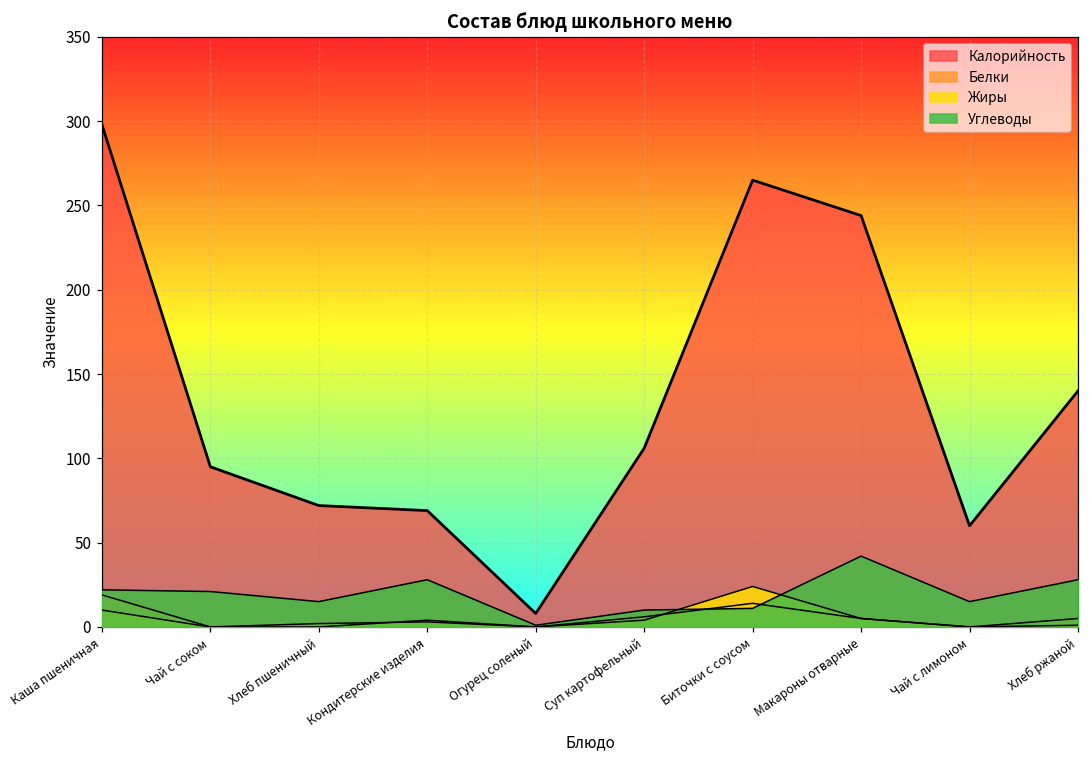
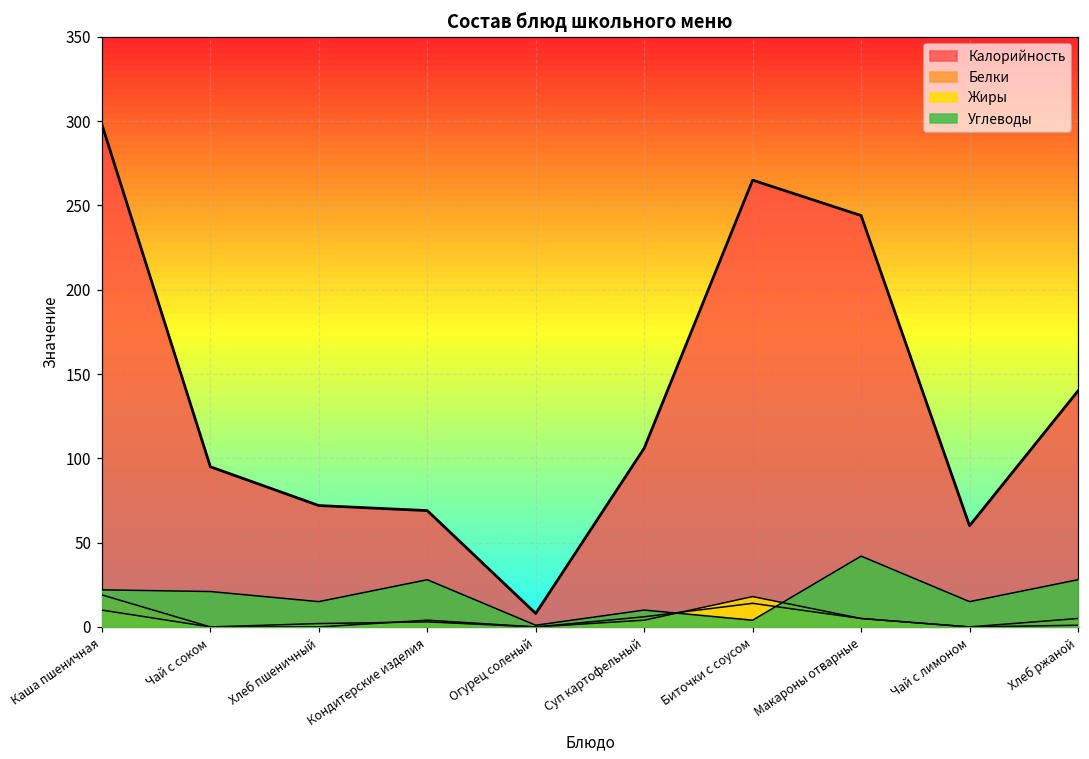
  {
    "Калорийность": {
      "Каша пшеничная": 298,
      "Чай с соком": 95,
      "Хлеб пшеничный": 72,
      "Кондитерские изделия": 69,
      "Огурец соленый": 8,
      "Суп картофельный": 106,
      "Биточки с соусом": 265,
      "Макароны отварные": 244,
      "Чай с лимоном": 60,
      "Хлеб ржаной": 140
    },
    "Белки": {
      "Каша пшеничная": 19,
      "Хлеб пшеничный": 2,
      "Суп картофельный": 6,
      "Биточки с соусом": 14,
      "Хлеб ржаной": 5
    },
    "Жиры": {
      "Каша пшеничная": 10,
      "Хлеб пшеничный": 0,
      "Суп картофельный": 4,
-     "Биточки с соусом": 24,
+     "Биточки с соусом": 18,
      "Хлеб ржаной": 1
    },
    "Углеводы": {
      "Каша пшеничная": 22,
      "Чай с соком": 21,
      "Хлеб пшеничный": 15,
      "Кондитерские изделия": 28,
      "Суп картофельный": 10,
-     "Биточки с соусом": 11,
+     "Биточки с соусом": 4,
      "Макароны отварные": 42,
      "Чай с лимоном": 15,
      "Хлеб ржаной": 28
    }
  }
